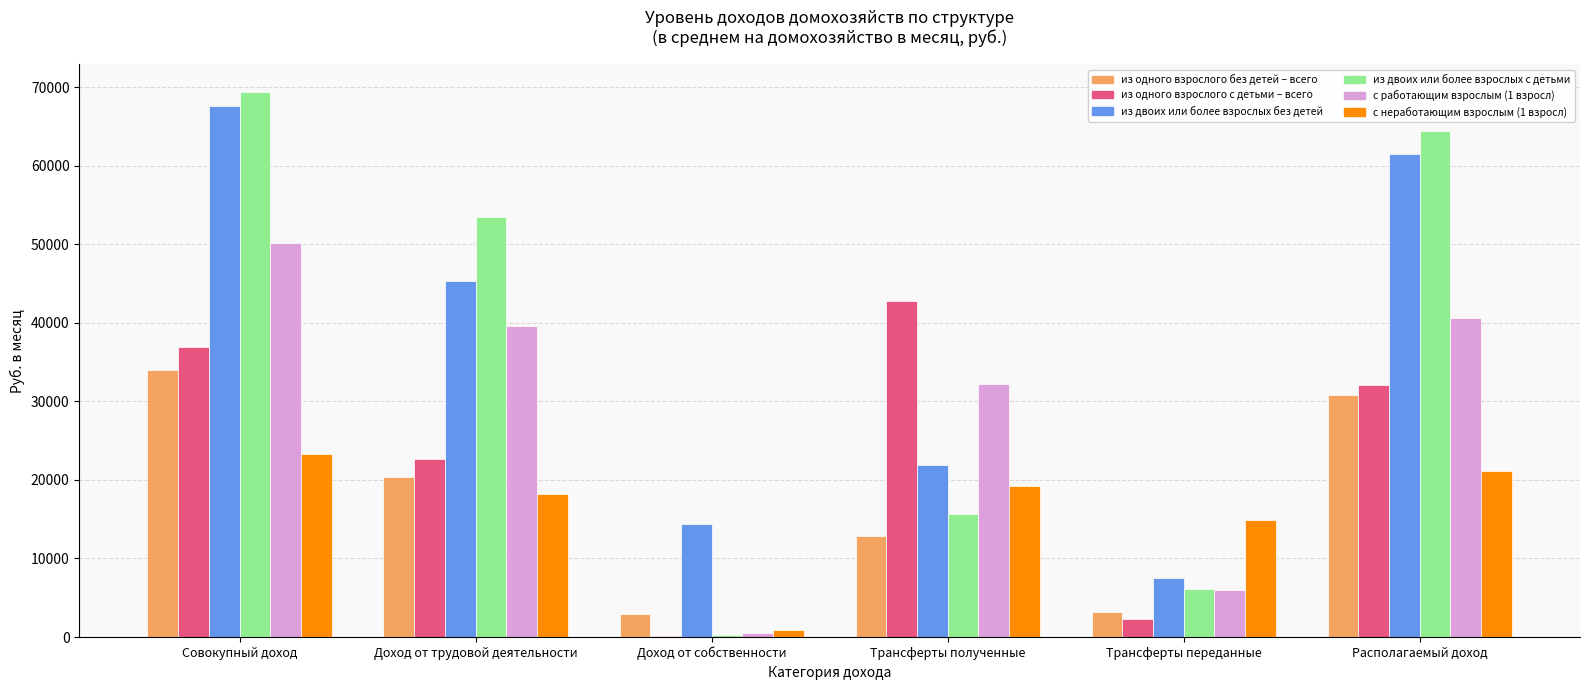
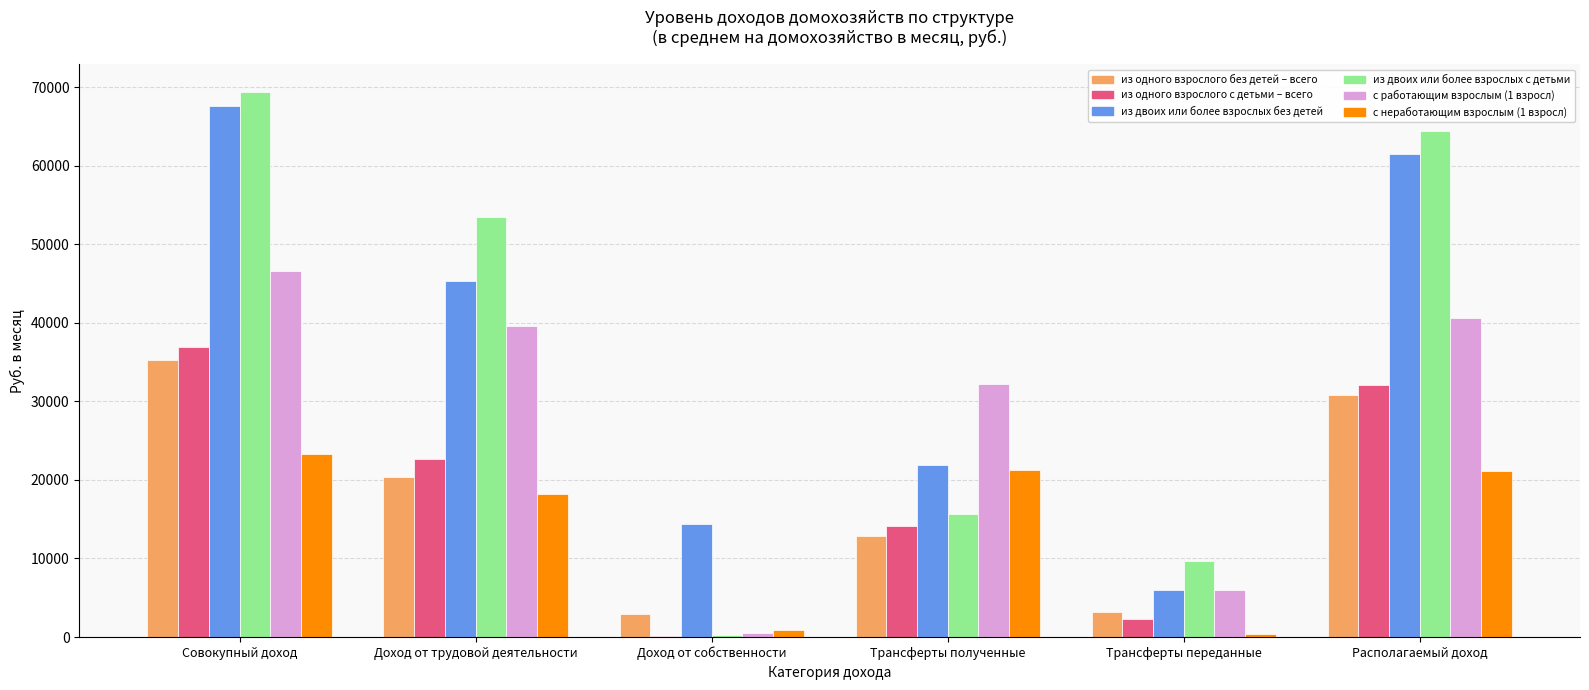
  {
    "из одного взрослого без детей – всего": {
-     "Совокупный доход": 34000,
+     "Совокупный доход": 35000,
      "Доход от трудовой деятельности": 20000,
      "Доход от собственности": 3000,
      "Трансферты полученные": 13000,
      "Трансферты переданные": 3000,
      "Располагаемый доход": 31000
    },
    "из одного взрослого с детьми – всего": {
      "Совокупный доход": 37000,
      "Доход от трудовой деятельности": 23000,
-     "Трансферты полученные": 43000,
+     "Трансферты полученные": 14000,
      "Трансферты переданные": 2000,
      "Располагаемый доход": 32000
    },
    "из двоих или более взрослых без детей": {
      "Совокупный доход": 68000,
      "Доход от трудовой деятельности": 45000,
      "Доход от собственности": 14000,
      "Трансферты полученные": 22000,
-     "Трансферты переданные": 7000,
+     "Трансферты переданные": 6000,
      "Располагаемый доход": 62000
    },
    "из двоих или более взрослых с детьми": {
      "Совокупный доход": 69000,
      "Доход от трудовой деятельности": 53000,
      "Трансферты полученные": 16000,
-     "Трансферты переданные": 6000,
+     "Трансферты переданные": 10000,
      "Располагаемый доход": 64000
    },
    "с работающим взрослым (1 взросл)": {
-     "Совокупный доход": 50000,
+     "Совокупный доход": 47000,
      "Доход от трудовой деятельности": 40000,
      "Доход от собственности": 0,
      "Трансферты полученные": 32000,
      "Трансферты переданные": 6000,
      "Располагаемый доход": 41000
    },
    "с неработающим взрослым (1 взросл)": {
      "Совокупный доход": 23000,
      "Доход от трудовой деятельности": 18000,
      "Доход от собственности": 1000,
-     "Трансферты полученные": 19000,
-     "Трансферты переданные": 15000,
+     "Трансферты полученные": 21000,
+     "Трансферты переданные": 0,
      "Располагаемый доход": 21000
    }
  }
